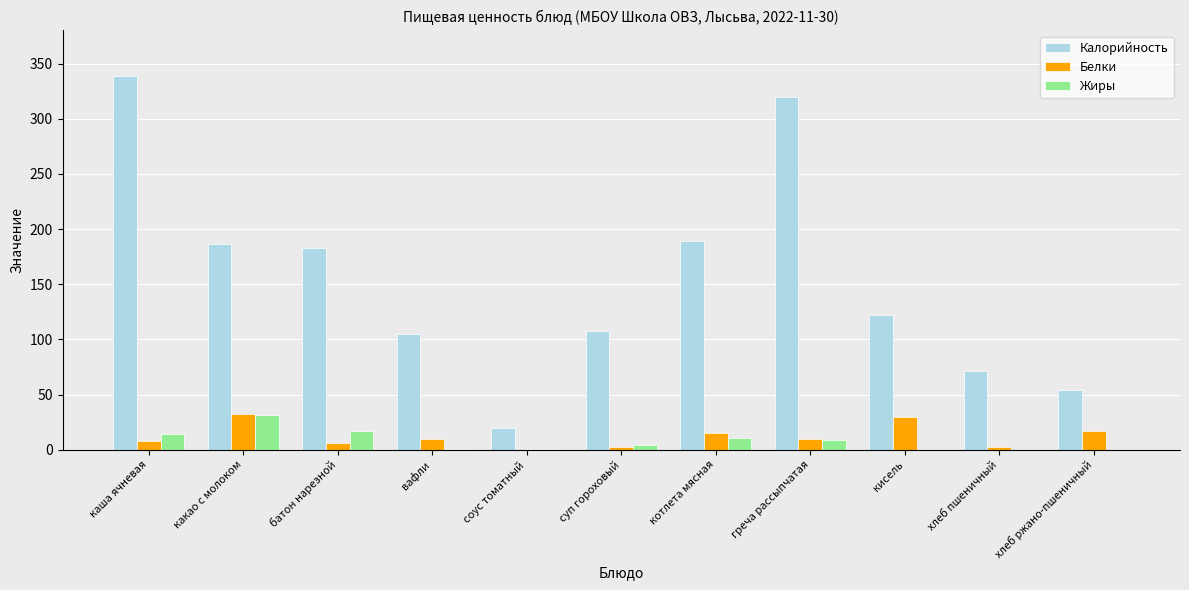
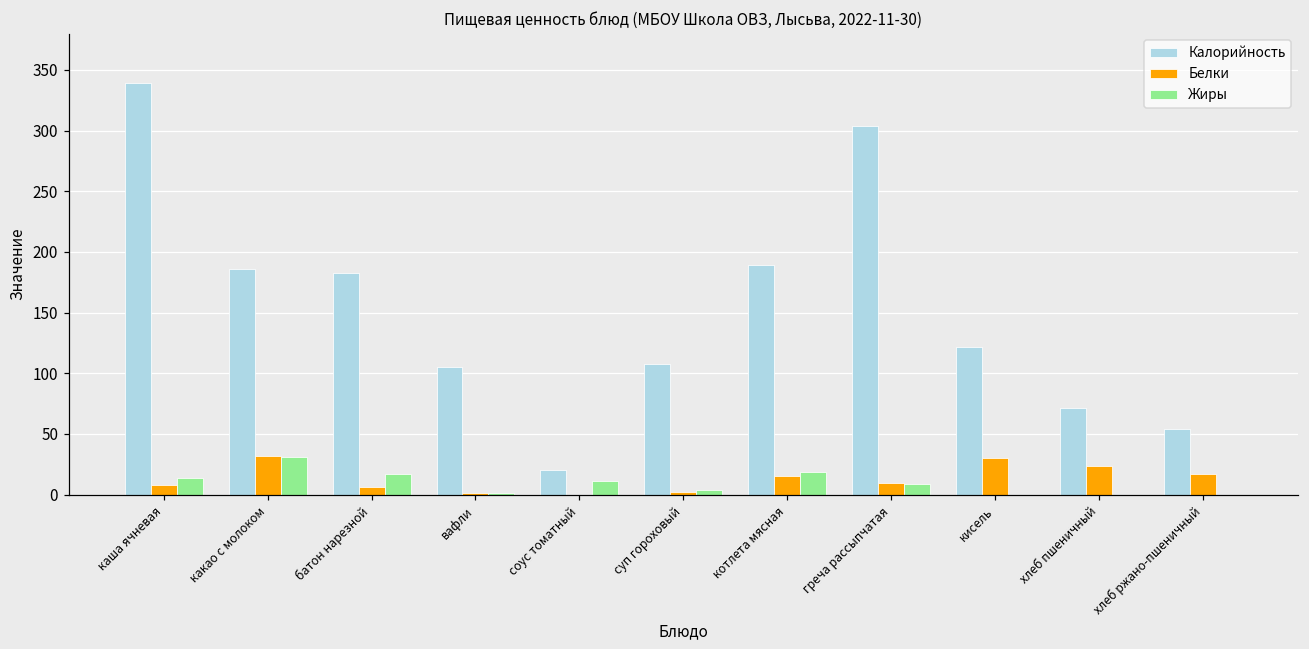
  {
    "Калорийность": {
      "каша ячневая": 339,
      "какао с молоком": 186,
      "батон нарезной": 183,
      "вафли": 105,
      "соус томатный": 20,
      "суп гороховый": 108,
      "котлета мясная": 189,
-     "греча рассыпчатая": 320,
+     "греча рассыпчатая": 304,
      "кисель": 122,
      "хлеб пшеничный": 71,
      "хлеб ржано-пшеничный": 54
    },
    "Белки": {
      "каша ячневая": 8,
      "какао с молоком": 32,
      "батон нарезной": 6,
-     "вафли": 10,
+     "вафли": 1,
      "соус томатный": 0,
      "котлета мясная": 15,
      "греча рассыпчатая": 10,
      "кисель": 30,
-     "хлеб пшеничный": 2,
+     "хлеб пшеничный": 24,
      "хлеб ржано-пшеничный": 17
    },
    "Жиры": {
      "каша ячневая": 14,
      "какао с молоком": 31,
      "батон нарезной": 17,
-     "соус томатный": 1,
+     "соус томатный": 11,
      "суп гороховый": 4,
-     "котлета мясная": 11,
+     "котлета мясная": 19,
      "греча рассыпчатая": 9,
      "кисель": 0,
      "хлеб пшеничный": 0,
      "хлеб ржано-пшеничный": 0
    }
  }
